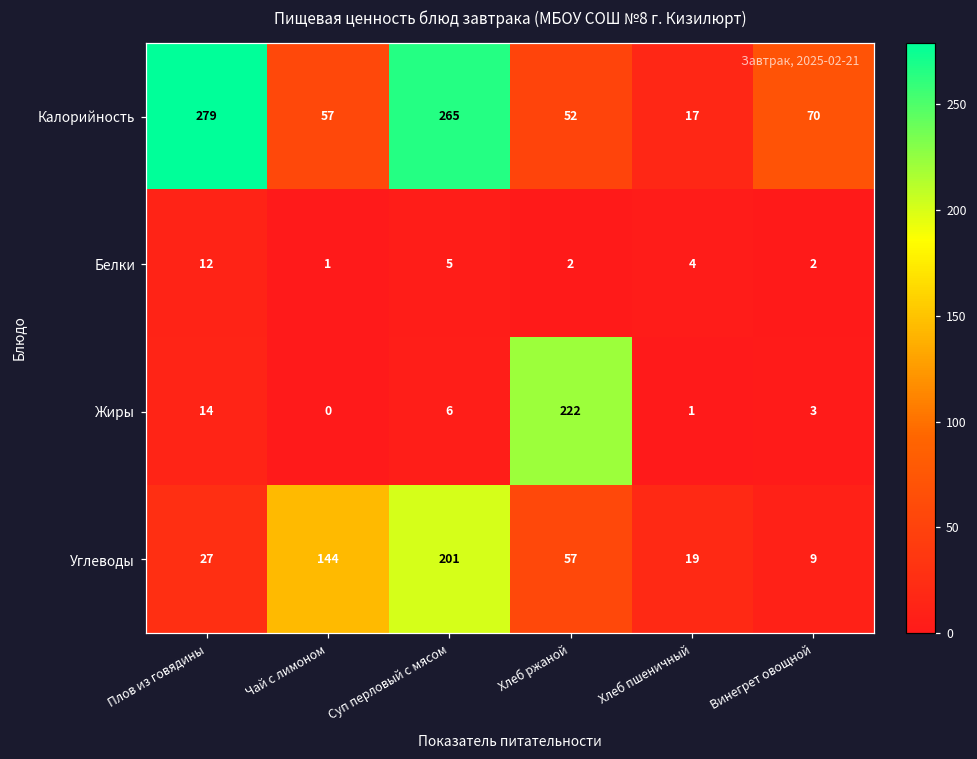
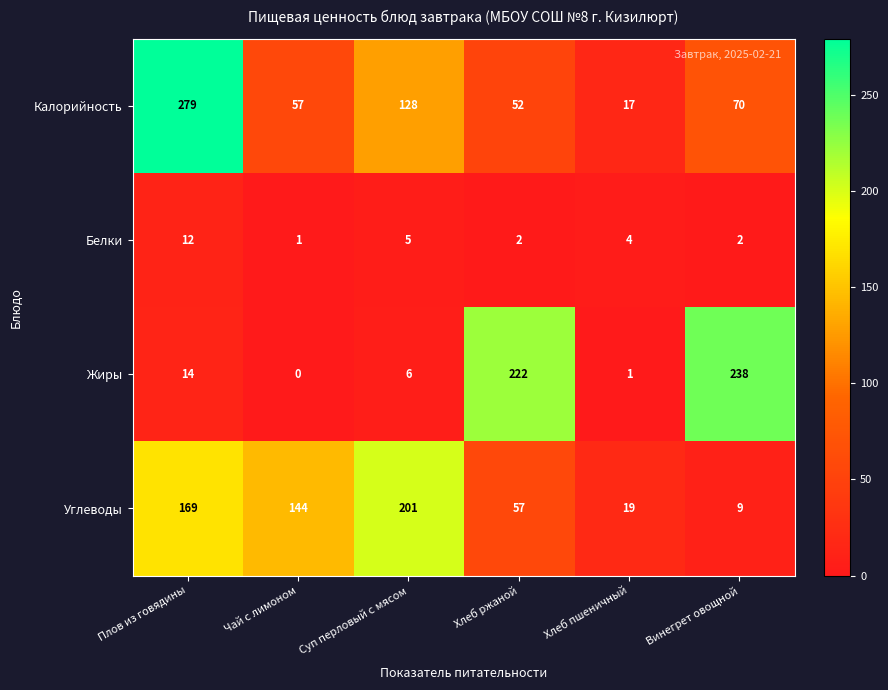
  {
    "Калорийность": {
      "Плов из говядины": 279,
      "Чай с лимоном": 57,
-     "Суп перловый с мясом": 265,
+     "Суп перловый с мясом": 128,
      "Хлеб ржаной": 52,
      "Хлеб пшеничный": 17
    },
    "Белки": {
      "Плов из говядины": 12,
      "Чай с лимоном": 1,
      "Суп перловый с мясом": 5,
      "Хлеб ржаной": 2,
      "Хлеб пшеничный": 4,
      "Винегрет овощной": 2
    },
    "Жиры": {
      "Плов из говядины": 14,
      "Чай с лимоном": 0,
      "Суп перловый с мясом": 6,
      "Хлеб ржаной": 222,
      "Хлеб пшеничный": 1,
-     "Винегрет овощной": 3
+     "Винегрет овощной": 238
    },
    "Углеводы": {
-     "Плов из говядины": 27,
+     "Плов из говядины": 169,
      "Чай с лимоном": 144,
      "Суп перловый с мясом": 201,
      "Хлеб ржаной": 57,
      "Хлеб пшеничный": 19,
      "Винегрет овощной": 9
    }
  }
